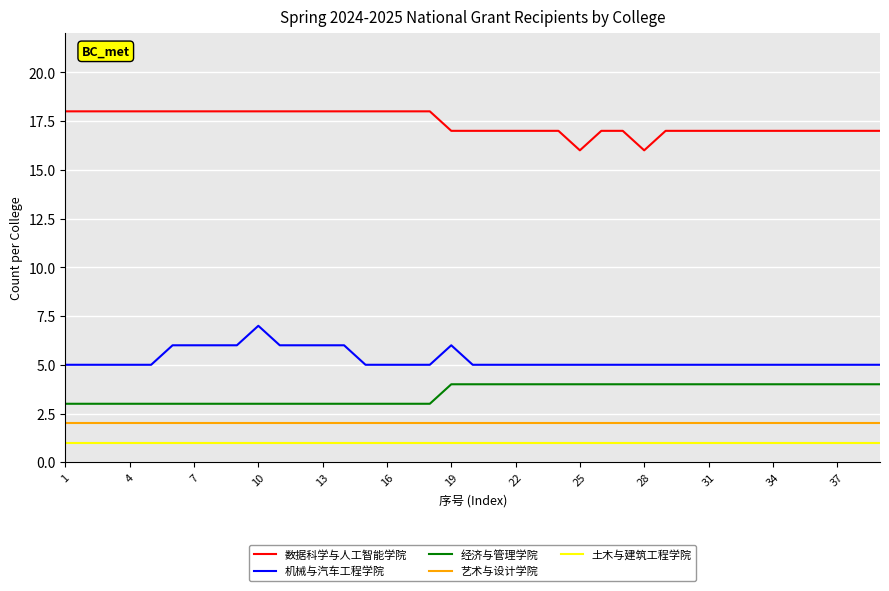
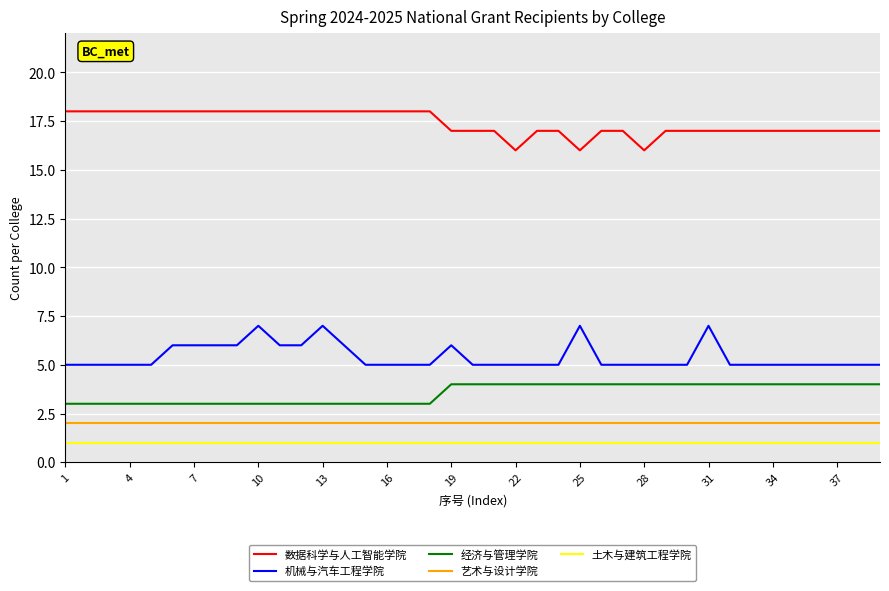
  {
    "数据科学与人工智能学院": {
      "1": 18,
      "4": 18,
      "7": 18,
      "10": 18,
      "13": 18,
      "16": 18,
      "19": 17,
-     "22": 17,
+     "22": 16,
      "25": 16,
      "28": 16,
      "31": 17,
      "34": 17,
      "37": 17
    },
    "机械与汽车工程学院": {
      "1": 5,
      "4": 5,
      "7": 6,
      "10": 7,
-     "13": 6,
+     "13": 7,
      "16": 5,
      "19": 6,
      "22": 5,
-     "25": 5,
+     "25": 7,
      "28": 5,
-     "31": 5,
+     "31": 7,
      "34": 5,
      "37": 5
    },
    "经济与管理学院": {
      "1": 3,
      "4": 3,
      "7": 3,
      "10": 3,
      "13": 3,
      "16": 3,
      "19": 4,
      "22": 4,
      "25": 4,
      "28": 4,
      "31": 4,
      "34": 4,
      "37": 4
    },
    "艺术与设计学院": {
      "1": 2,
      "4": 2,
      "7": 2,
      "10": 2,
      "13": 2,
      "16": 2,
      "19": 2,
      "22": 2,
      "25": 2,
      "28": 2,
      "31": 2,
      "34": 2,
      "37": 2
    },
    "土木与建筑工程学院": {
      "1": 1,
      "4": 1,
      "7": 1,
      "10": 1,
      "13": 1,
      "16": 1,
      "19": 1,
      "22": 1,
      "25": 1,
      "28": 1,
      "31": 1,
      "34": 1,
      "37": 1
    }
  }
